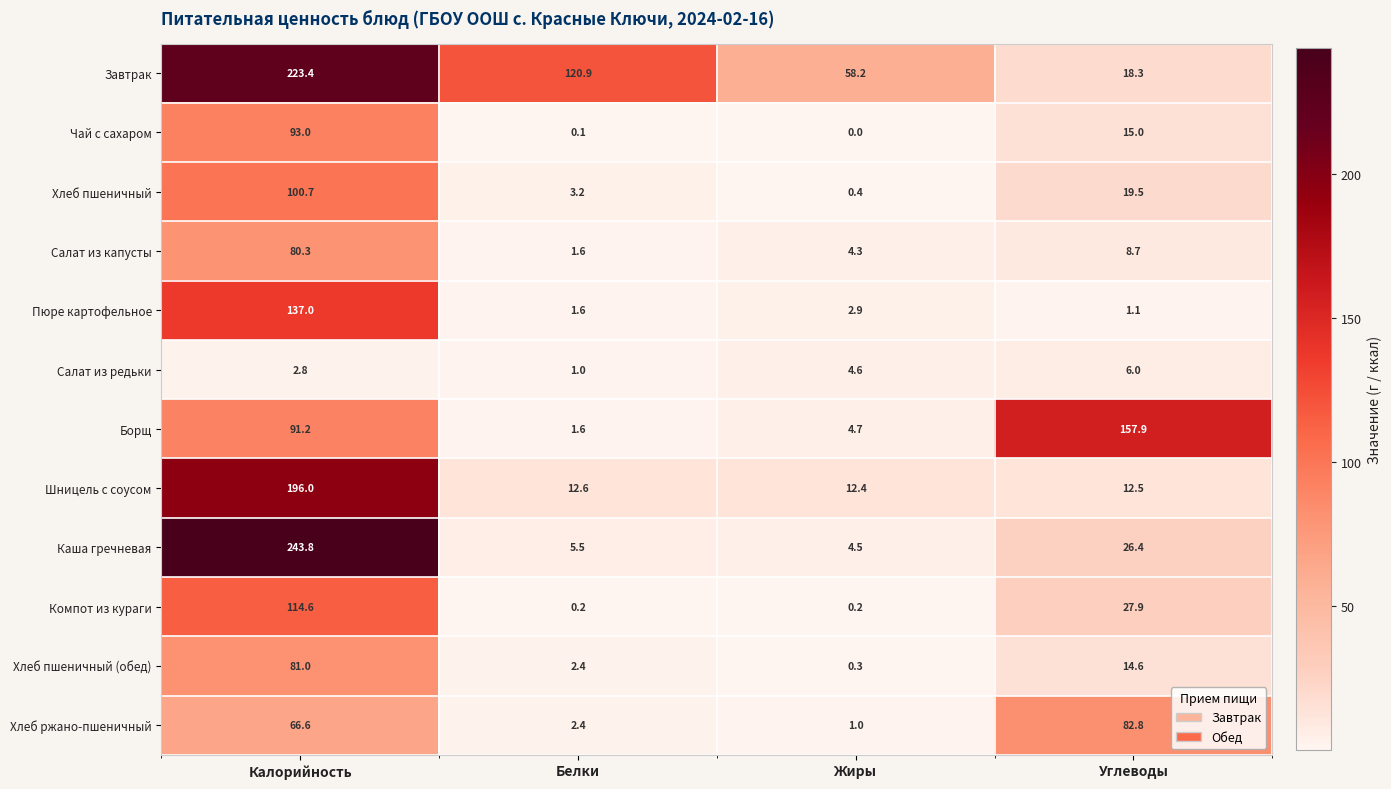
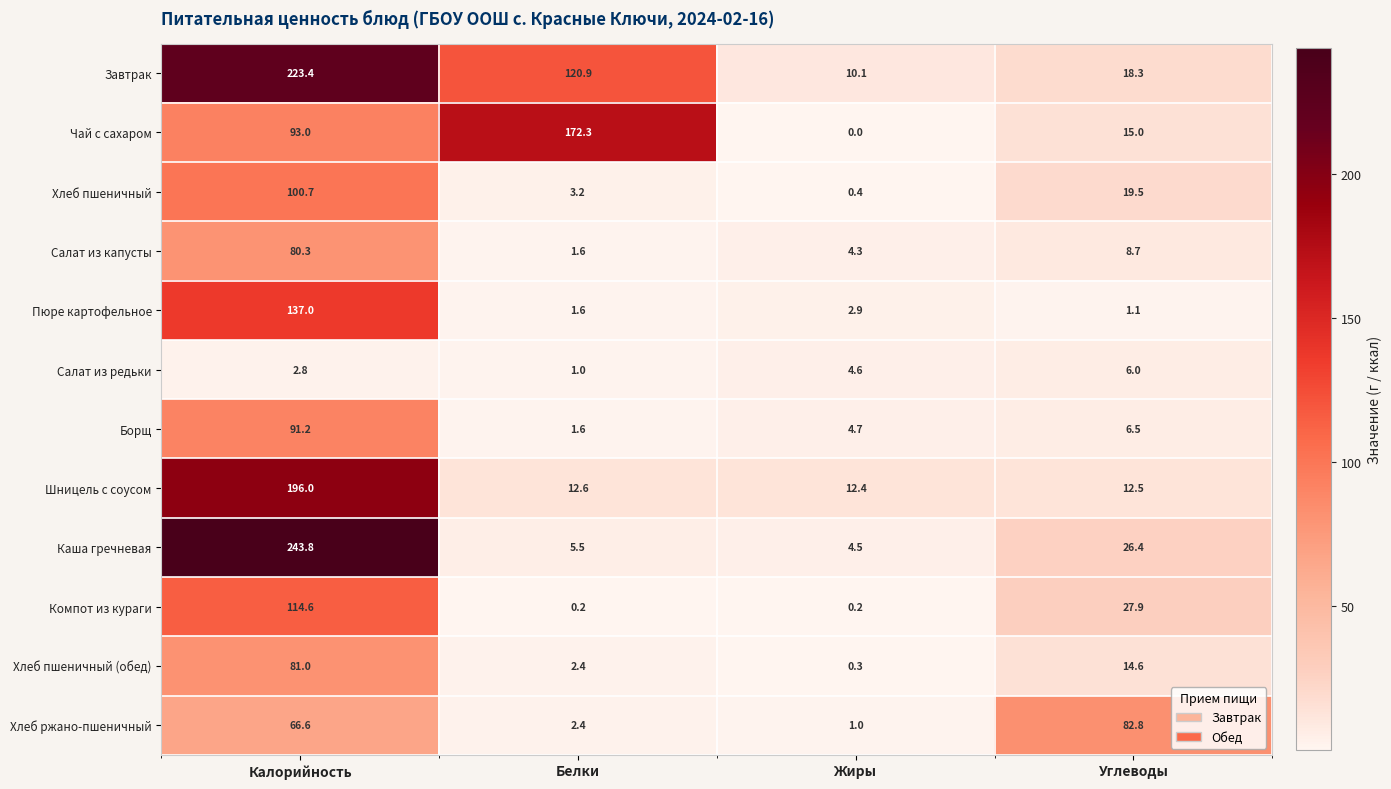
  {
    "Завтрак": {
      "Калорийность": 223.4,
      "Белки": 120.9,
-     "Жиры": 58.2,
+     "Жиры": 10.1,
      "Углеводы": 18.3
    },
    "Чай с сахаром": {
      "Калорийность": 93.0,
-     "Белки": 0.1,
+     "Белки": 172.3,
      "Жиры": 0.0,
      "Углеводы": 15.0
    },
    "Хлеб пшеничный": {
      "Калорийность": 100.7,
      "Белки": 3.2,
      "Жиры": 0.4,
      "Углеводы": 19.5
    },
    "Салат из капусты": {
      "Калорийность": 80.3,
      "Белки": 1.6,
      "Жиры": 4.3,
      "Углеводы": 8.7
    },
    "Пюре картофельное": {
      "Калорийность": 137.0,
      "Белки": 1.6,
      "Жиры": 2.9,
      "Углеводы": 1.1
    },
    "Салат из редьки": {
      "Калорийность": 2.8,
      "Белки": 1.0,
      "Жиры": 4.6,
      "Углеводы": 6.0
    },
    "Борщ": {
      "Калорийность": 91.2,
      "Белки": 1.6,
      "Жиры": 4.7,
-     "Углеводы": 157.9
+     "Углеводы": 6.5
    },
    "Шницель с соусом": {
      "Калорийность": 196.0,
      "Белки": 12.6,
      "Жиры": 12.4,
      "Углеводы": 12.5
    },
    "Каша гречневая": {
      "Калорийность": 243.8,
      "Белки": 5.5,
      "Жиры": 4.5,
      "Углеводы": 26.4
    },
    "Компот из кураги": {
      "Калорийность": 114.6,
      "Белки": 0.2,
      "Жиры": 0.2,
      "Углеводы": 27.9
    },
    "Хлеб пшеничный (обед)": {
      "Калорийность": 81.0,
      "Белки": 2.4,
      "Жиры": 0.3,
      "Углеводы": 14.6
    },
    "Хлеб ржано-пшеничный": {
      "Калорийность": 66.6,
      "Белки": 2.4,
      "Жиры": 1.0,
      "Углеводы": 82.8
    }
  }
